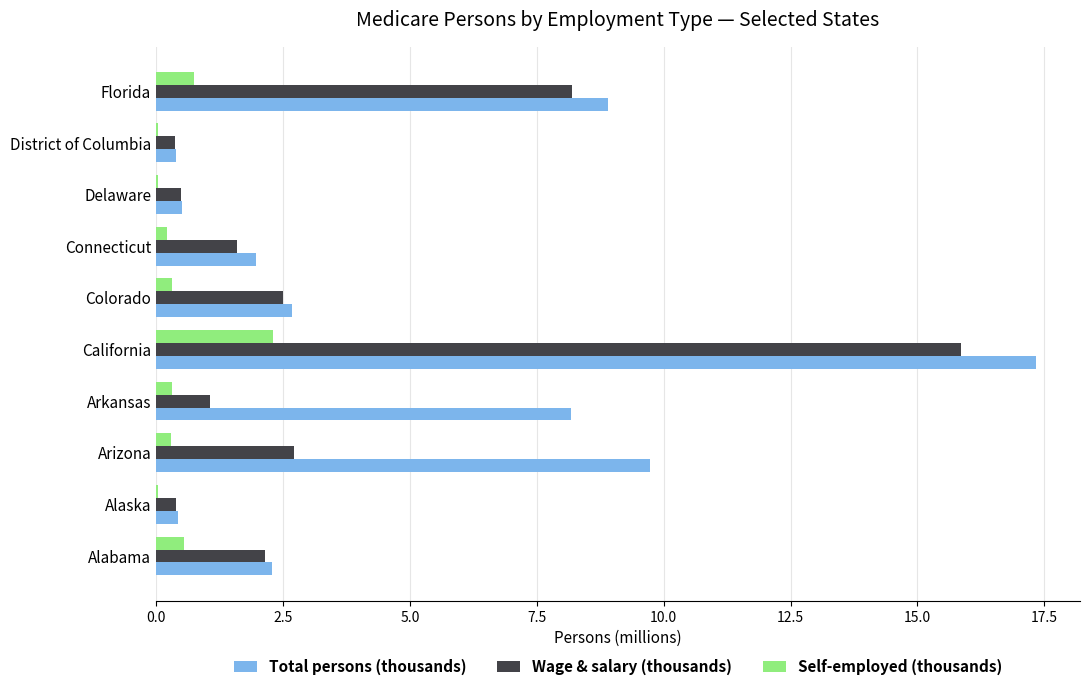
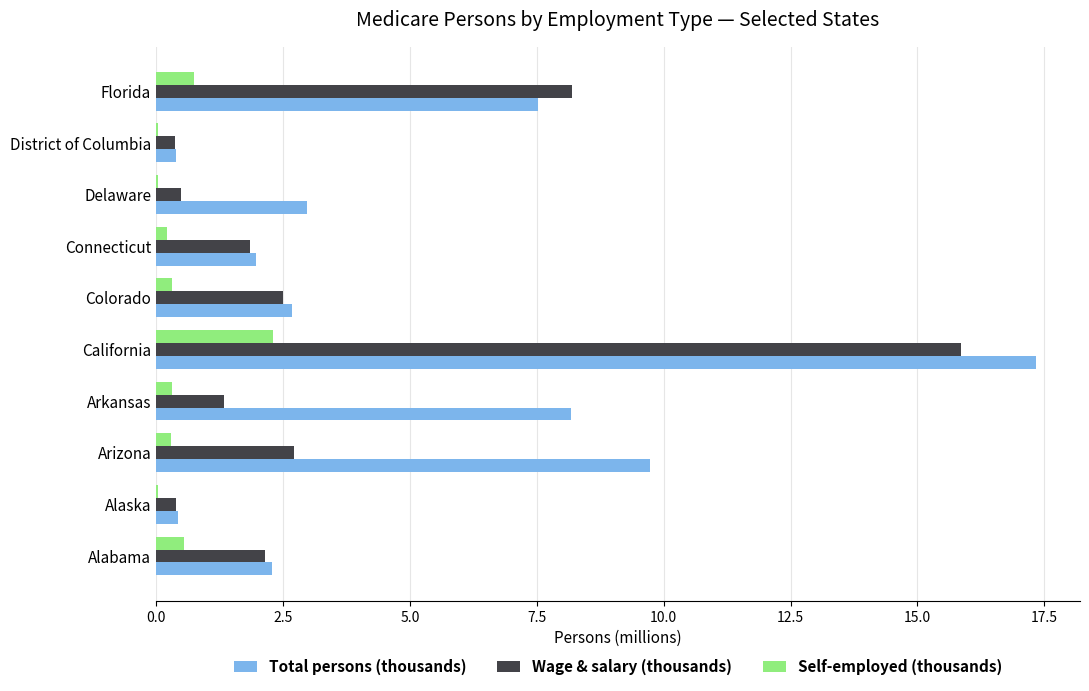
  {
    "Total persons (thousands)": {
-     "Florida": 8.9,
+     "Florida": 7.5,
      "District of Columbia": 0.4,
-     "Delaware": 0.5,
+     "Delaware": 3.0,
      "Connecticut": 2.0,
      "Colorado": 2.7,
      "California": 17.3,
      "Arkansas": 8.2,
      "Arizona": 9.7,
      "Alaska": 0.4,
      "Alabama": 2.3
    },
    "Wage & salary (thousands)": {
      "Florida": 8.2,
      "District of Columbia": 0.4,
      "Delaware": 0.5,
-     "Connecticut": 1.6,
+     "Connecticut": 1.8,
      "Colorado": 2.5,
      "California": 15.9,
-     "Arkansas": 1.1,
+     "Arkansas": 1.3,
      "Arizona": 2.7,
      "Alaska": 0.4,
      "Alabama": 2.1
    },
    "Self-employed (thousands)": {
      "Florida": 0.8,
      "Connecticut": 0.2,
      "Colorado": 0.3,
      "California": 2.3,
      "Arkansas": 0.3,
      "Arizona": 0.3,
      "Alabama": 0.6
    }
  }
